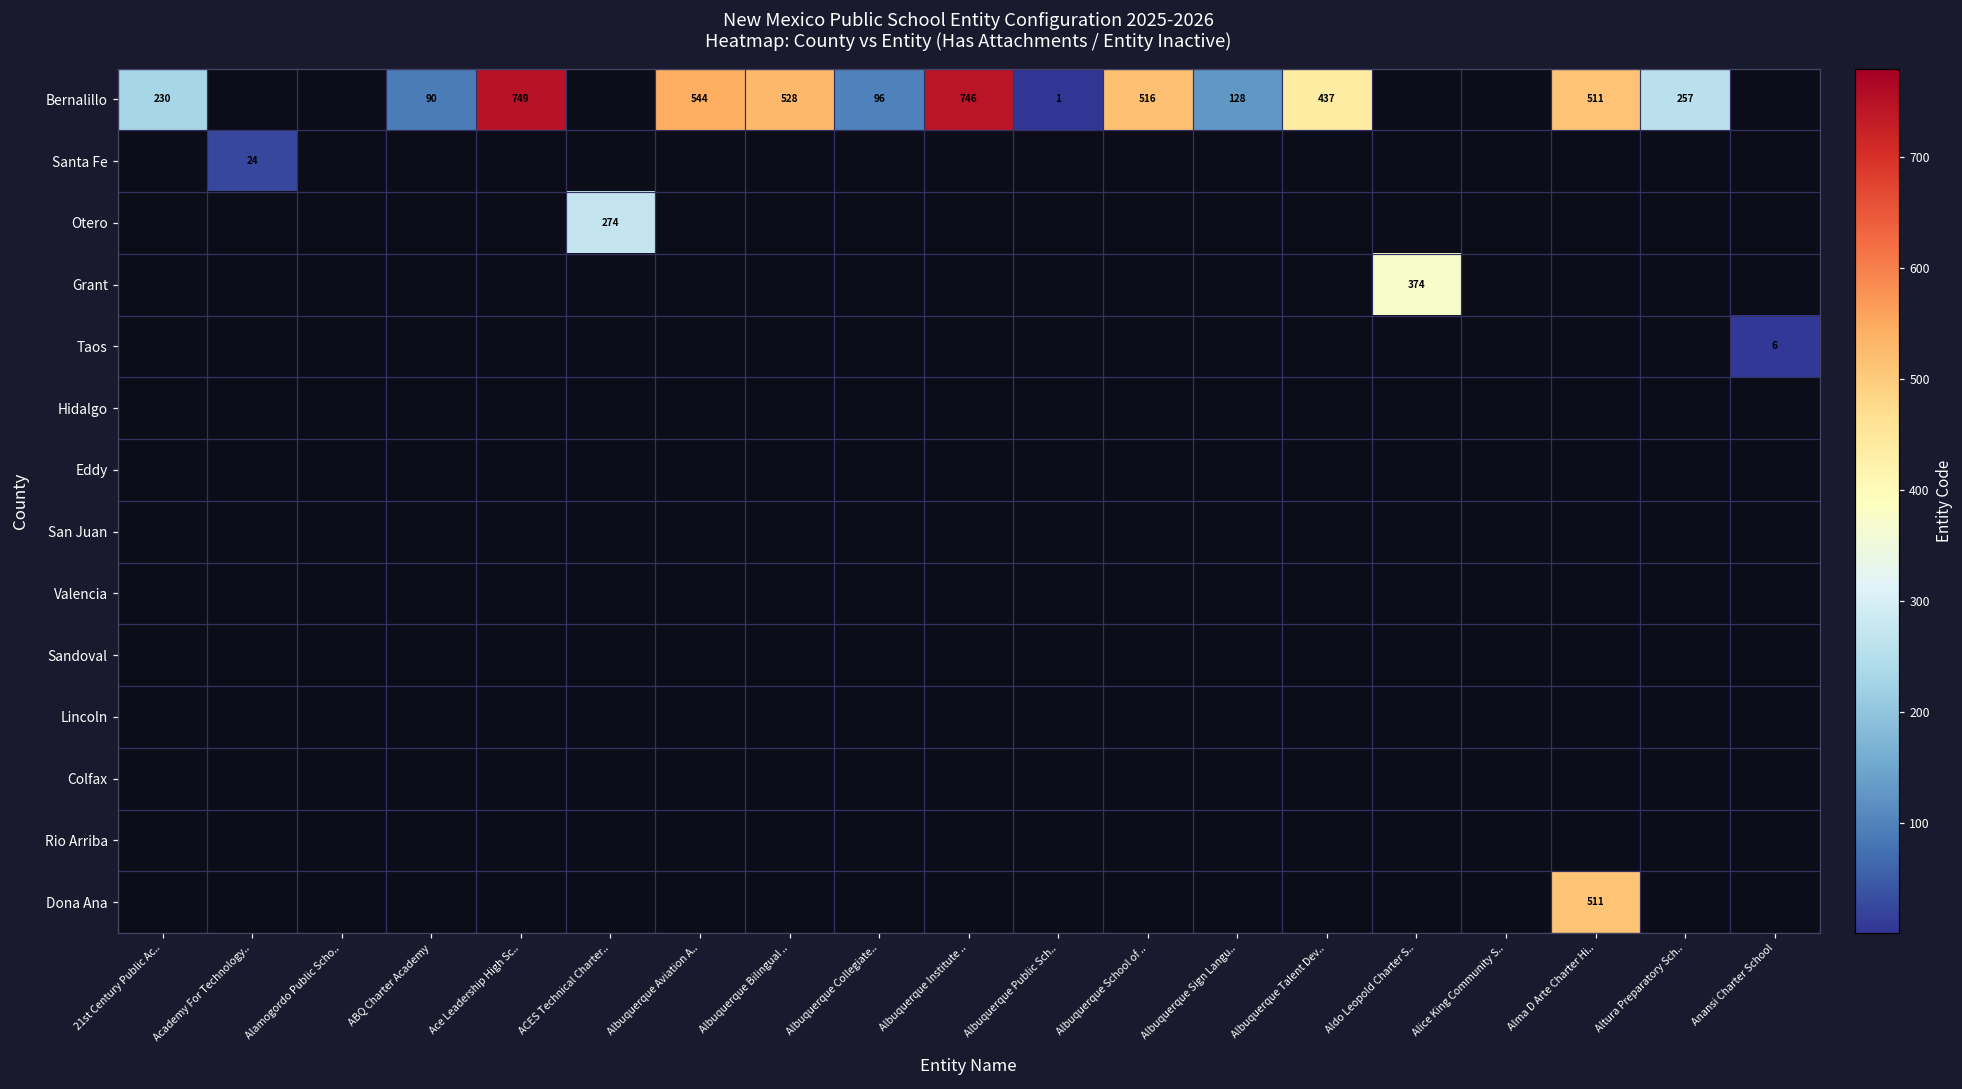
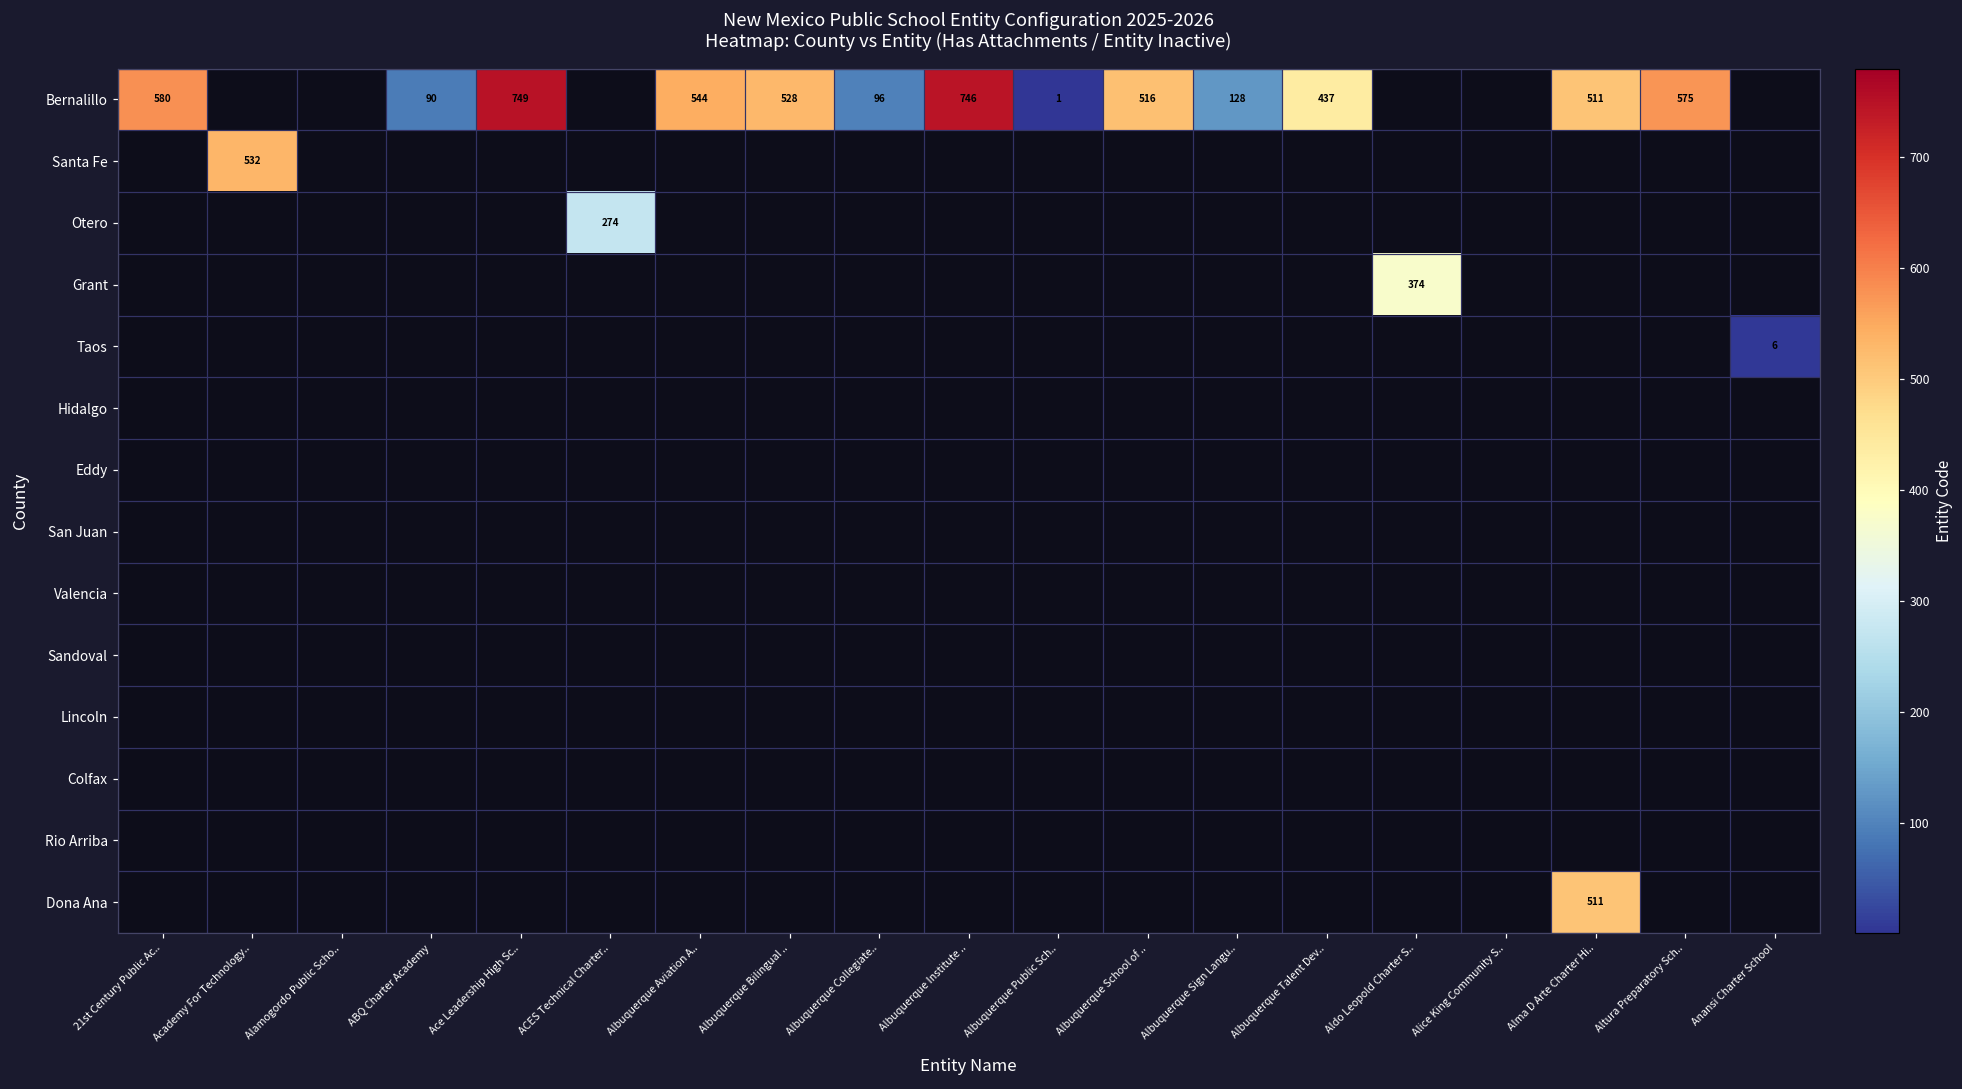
  {
    "Bernalillo": {
-     "21st Century Public Ac..": 230,
+     "21st Century Public Ac..": 580,
      "ABQ Charter Academy": 90,
      "Ace Leadership High Sc..": 749,
      "Albuquerque Aviation A..": 544,
      "Albuquerque Bilingual ..": 528,
      "Albuquerque Collegiate..": 96,
      "Albuquerque Institute ..": 746,
      "Albuquerque Public Sch..": 1,
      "Albuquerque School of ..": 516,
      "Albuquerque Sign Langu..": 128,
      "Albuquerque Talent Dev..": 437,
      "Alma D Arte Charter Hi..": 511,
-     "Altura Preparatory Sch..": 257
+     "Altura Preparatory Sch..": 575
    },
    "Santa Fe": {
-     "Academy For Technology..": 24
+     "Academy For Technology..": 532
    },
    "Otero": {
      "ACES Technical Charter..": 274
    },
    "Grant": {
      "Aldo Leopold Charter S..": 374
    },
    "Taos": {
      "Anansi Charter School": 6
    },
    "Dona Ana": {
      "Alma D Arte Charter Hi..": 511
    }
  }
